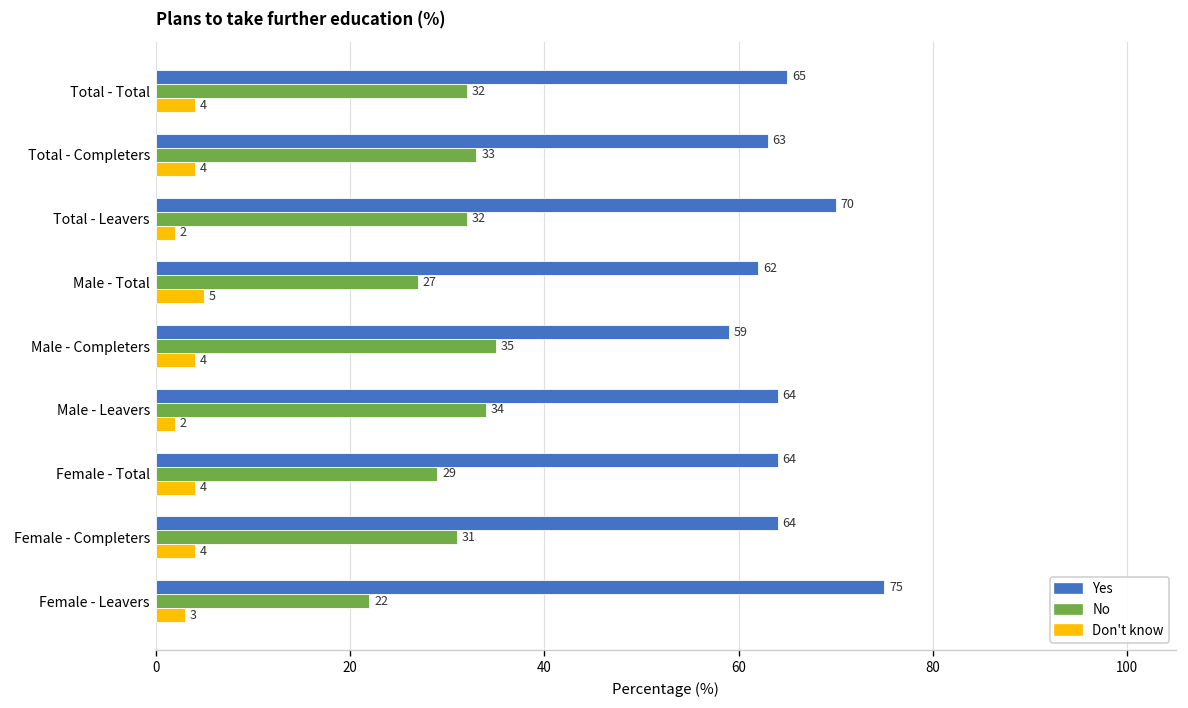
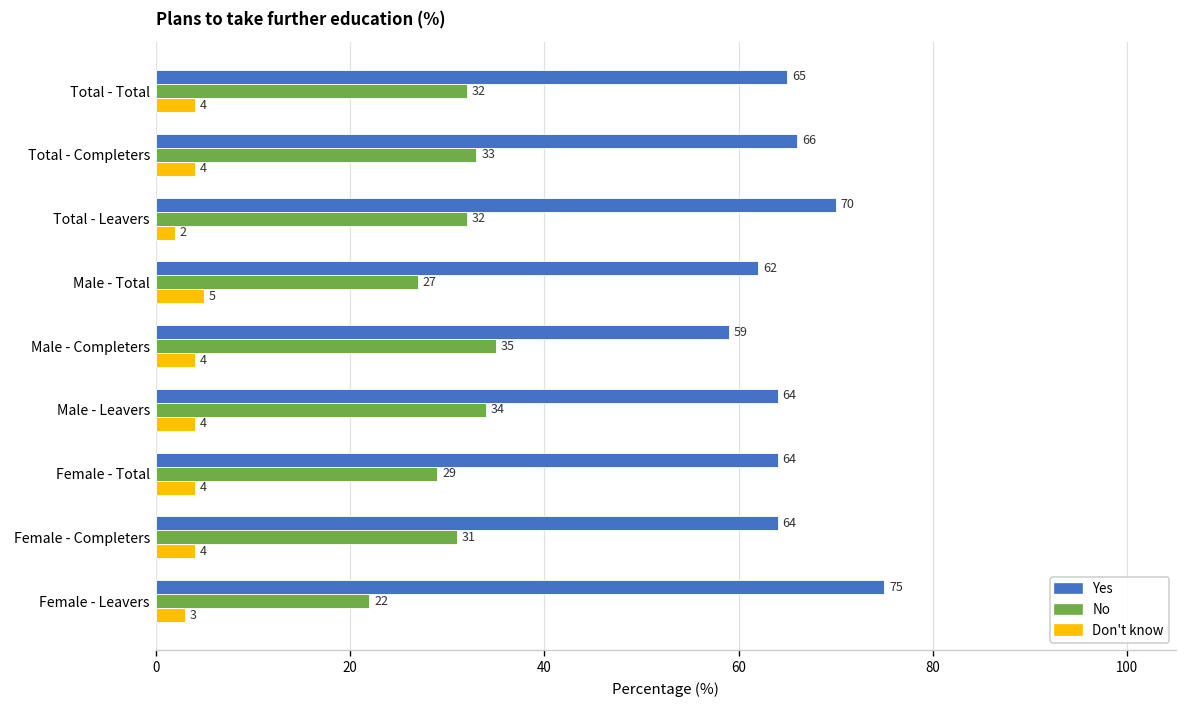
  {
    "Yes": {
      "Total - Total": 65,
-     "Total - Completers": 63,
+     "Total - Completers": 66,
      "Total - Leavers": 70,
      "Male - Total": 62,
      "Male - Completers": 59,
      "Male - Leavers": 64,
      "Female - Total": 64,
      "Female - Completers": 64,
      "Female - Leavers": 75
    },
    "No": {
      "Total - Total": 32,
      "Total - Completers": 33,
      "Total - Leavers": 32,
      "Male - Total": 27,
      "Male - Completers": 35,
      "Male - Leavers": 34,
      "Female - Total": 29,
      "Female - Completers": 31,
      "Female - Leavers": 22
    },
    "Don't know": {
      "Total - Total": 4,
      "Total - Completers": 4,
      "Total - Leavers": 2,
      "Male - Total": 5,
      "Male - Completers": 4,
-     "Male - Leavers": 2,
+     "Male - Leavers": 4,
      "Female - Total": 4,
      "Female - Completers": 4,
      "Female - Leavers": 3
    }
  }
